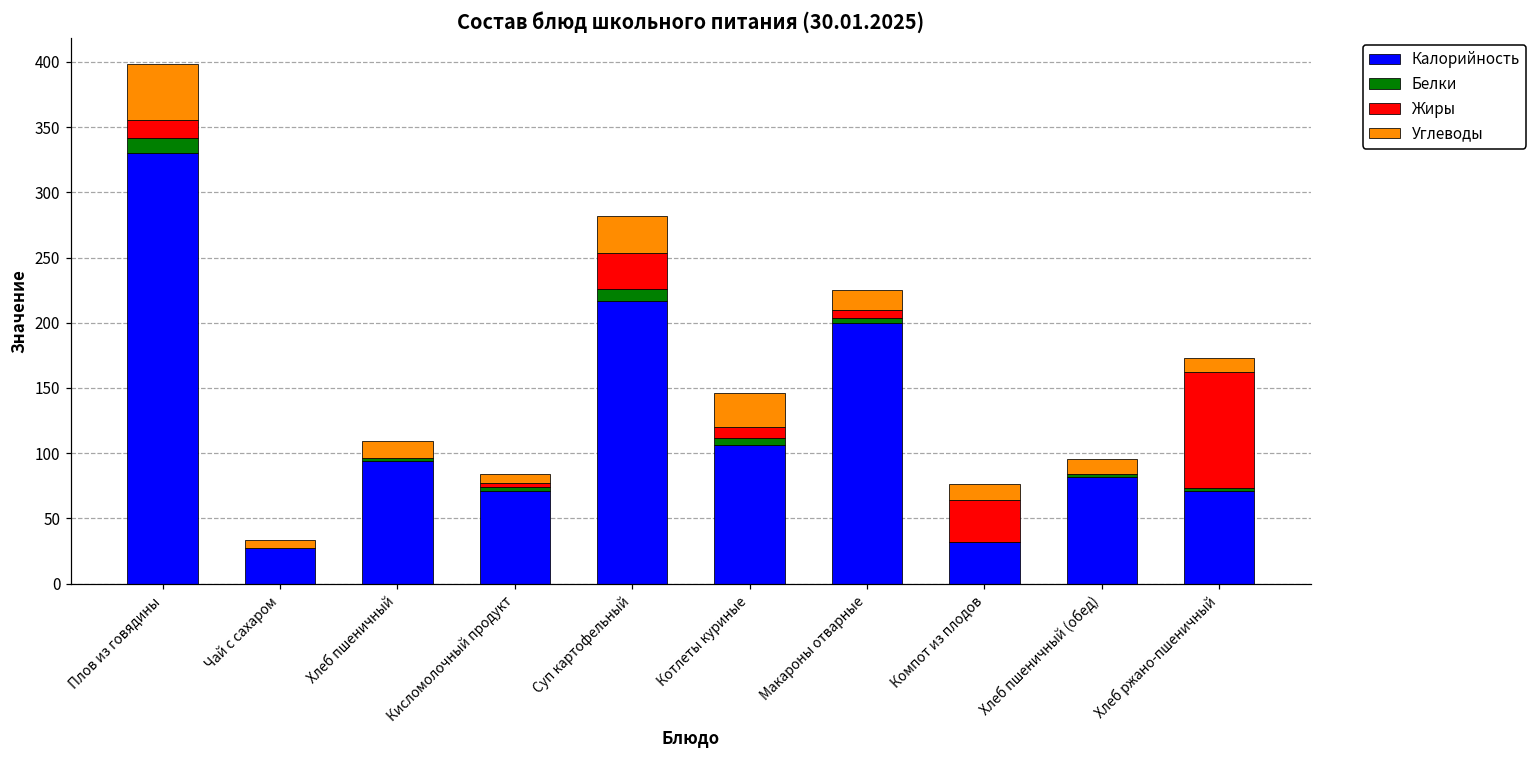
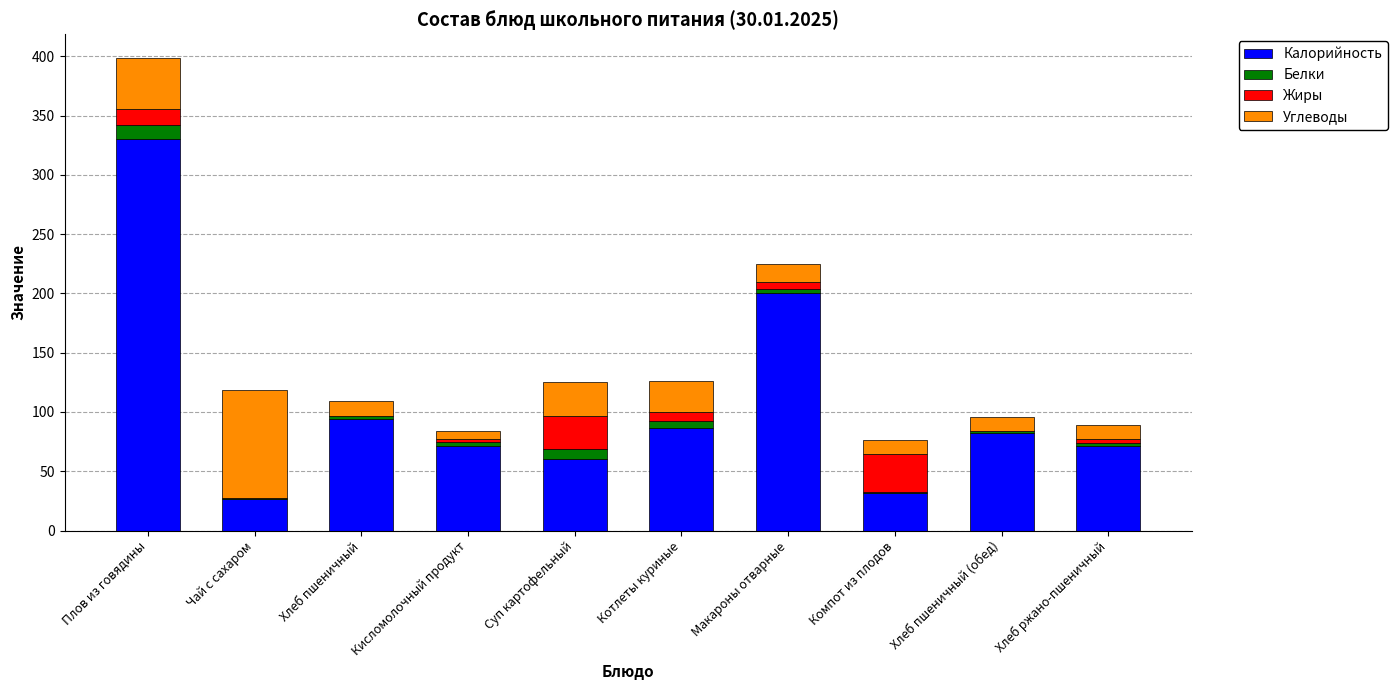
  {
    "Калорийность": {
      "Плов из говядины": 330,
      "Чай с сахаром": 27,
      "Хлеб пшеничный": 94,
      "Кисломолочный продукт": 71,
-     "Суп картофельный": 217,
-     "Котлеты куриные": 106,
+     "Суп картофельный": 60,
+     "Котлеты куриные": 86,
      "Макароны отварные": 200,
      "Компот из плодов": 32,
      "Хлеб пшеничный (обед)": 82,
      "Хлеб ржано-пшеничный": 71
    },
    "Белки": {
      "Плов из говядины": 12,
      "Хлеб пшеничный": 2,
      "Кисломолочный продукт": 3,
      "Суп картофельный": 9,
      "Котлеты куриные": 6,
      "Макароны отварные": 4,
      "Хлеб ржано-пшеничный": 2
    },
    "Жиры": {
      "Плов из говядины": 14,
      "Чай с сахаром": 0,
      "Кисломолочный продукт": 3,
      "Суп картофельный": 27,
      "Котлеты куриные": 8,
      "Макароны отварные": 6,
      "Компот из плодов": 32,
-     "Хлеб ржано-пшеничный": 89
+     "Хлеб ржано-пшеничный": 4
    },
    "Углеводы": {
      "Плов из говядины": 43,
-     "Чай с сахаром": 7,
+     "Чай с сахаром": 92,
      "Хлеб пшеничный": 13,
      "Кисломолочный продукт": 6,
      "Суп картофельный": 29,
      "Котлеты куриные": 26,
      "Макароны отварные": 15,
      "Компот из плодов": 12,
      "Хлеб пшеничный (обед)": 11,
      "Хлеб ржано-пшеничный": 11
    }
  }
